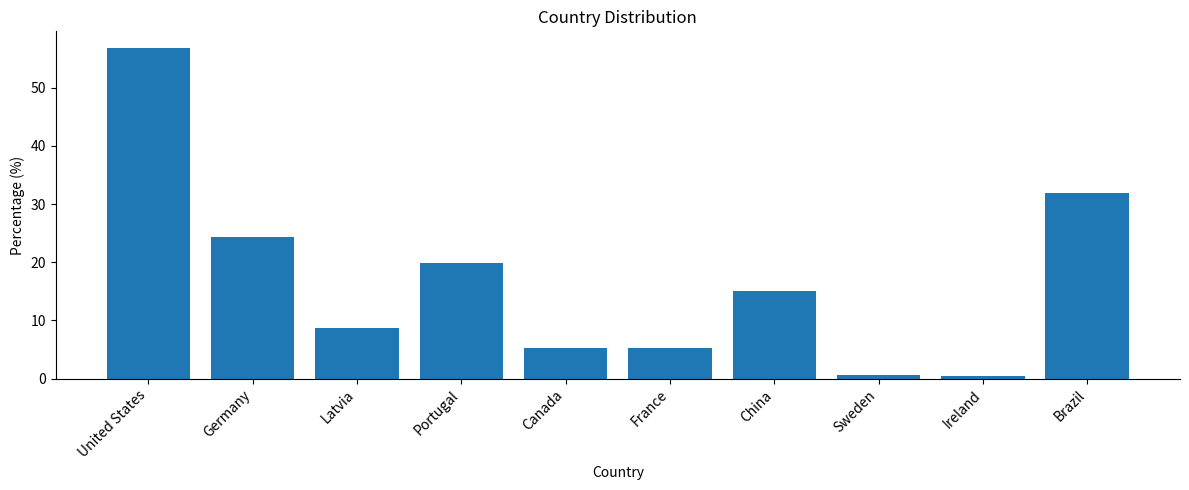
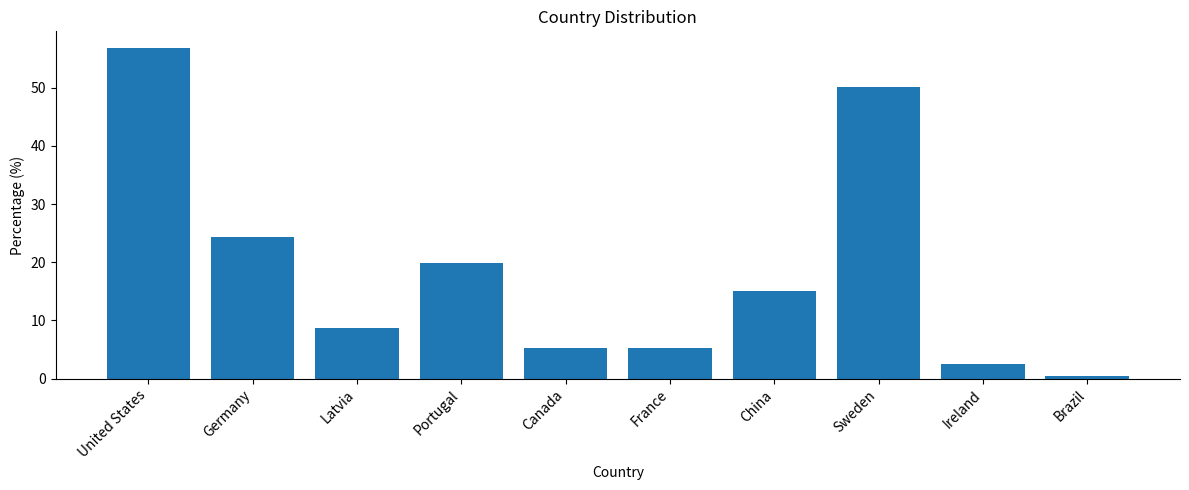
  {
    "United States": 57,
    "Germany": 24,
    "Latvia": 9,
    "Portugal": 20,
    "Canada": 5,
    "France": 5,
    "China": 15,
-   "Sweden": 1,
-   "Ireland": 0,
-   "Brazil": 32
+   "Sweden": 50,
+   "Ireland": 3,
+   "Brazil": 0
  }
